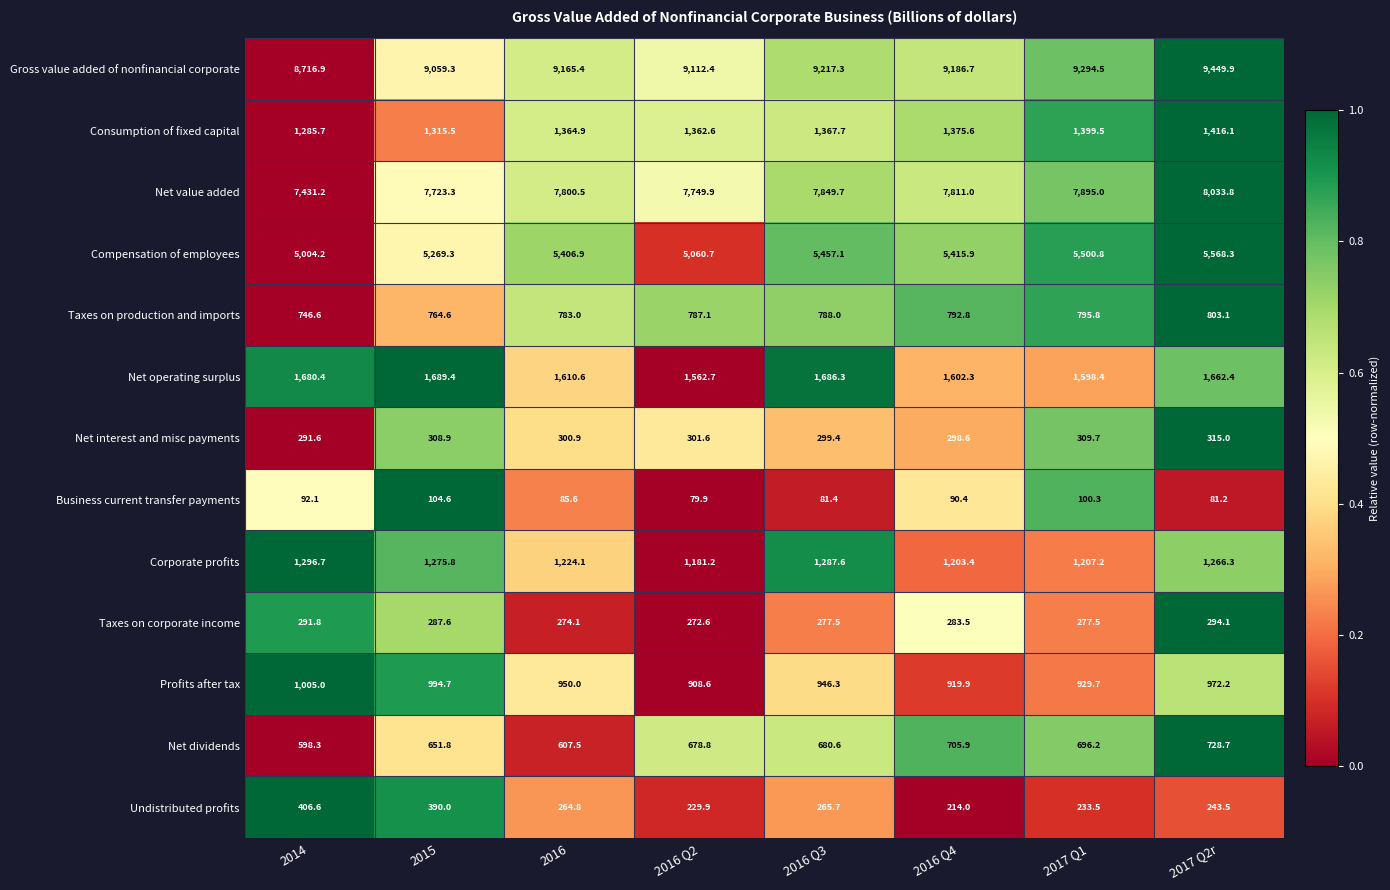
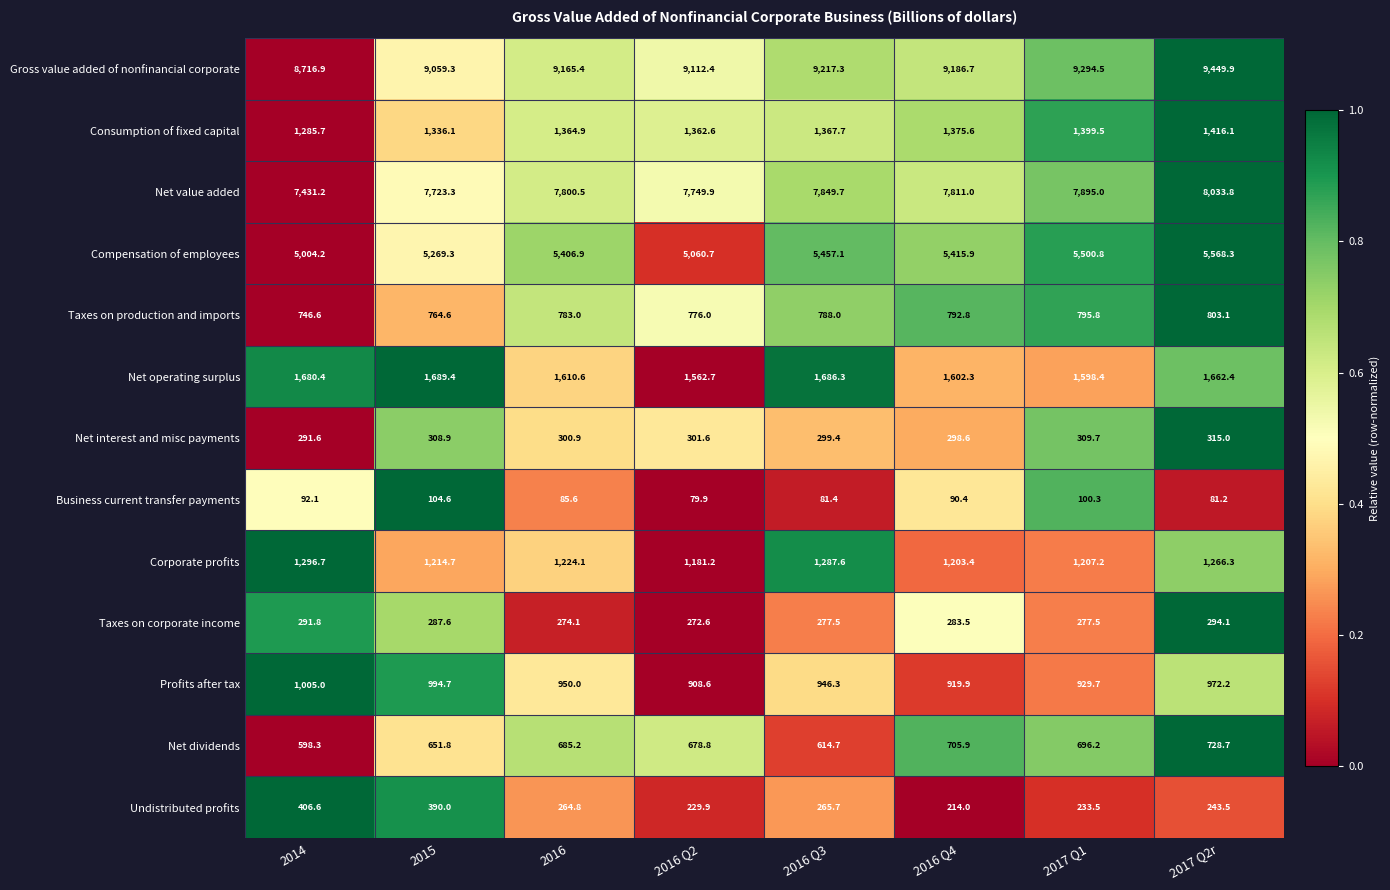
  {
    "Gross value added of nonfinancial corporate": {
      "2014": "8,716.9",
      "2015": "9,059.3",
      "2016": "9,165.4",
      "2016 Q2": "9,112.4",
      "2016 Q3": "9,217.3",
      "2016 Q4": "9,186.7",
      "2017 Q1": "9,294.5",
      "2017 Q2r": "9,449.9"
    },
    "Consumption of fixed capital": {
      "2014": "1,285.7",
-     "2015": "1,315.5",
+     "2015": "1,336.1",
      "2016": "1,364.9",
      "2016 Q2": "1,362.6",
      "2016 Q3": "1,367.7",
      "2016 Q4": "1,375.6",
      "2017 Q1": "1,399.5",
      "2017 Q2r": "1,416.1"
    },
    "Net value added": {
      "2014": "7,431.2",
      "2015": "7,723.3",
      "2016": "7,800.5",
      "2016 Q2": "7,749.9",
      "2016 Q3": "7,849.7",
      "2016 Q4": "7,811.0",
      "2017 Q1": "7,895.0",
      "2017 Q2r": "8,033.8"
    },
    "Compensation of employees": {
      "2014": "5,004.2",
      "2015": "5,269.3",
      "2016": "5,406.9",
      "2016 Q2": "5,060.7",
      "2016 Q3": "5,457.1",
      "2016 Q4": "5,415.9",
      "2017 Q1": "5,500.8",
      "2017 Q2r": "5,568.3"
    },
    "Taxes on production and imports": {
      "2014": "746.6",
      "2015": "764.6",
      "2016": "783.0",
-     "2016 Q2": "787.1",
+     "2016 Q2": "776.0",
      "2016 Q3": "788.0",
      "2016 Q4": "792.8",
      "2017 Q1": "795.8",
      "2017 Q2r": "803.1"
    },
    "Net operating surplus": {
      "2014": "1,680.4",
      "2015": "1,689.4",
      "2016": "1,610.6",
      "2016 Q2": "1,562.7",
      "2016 Q3": "1,686.3",
      "2016 Q4": "1,602.3",
      "2017 Q1": "1,598.4",
      "2017 Q2r": "1,662.4"
    },
    "Net interest and misc payments": {
      "2014": "291.6",
      "2015": "308.9",
      "2016": "300.9",
      "2016 Q2": "301.6",
      "2016 Q3": "299.4",
      "2016 Q4": "298.6",
      "2017 Q1": "309.7",
      "2017 Q2r": "315.0"
    },
    "Business current transfer payments": {
      "2014": "92.1",
      "2015": "104.6",
      "2016": "85.6",
      "2016 Q2": "79.9",
      "2016 Q3": "81.4",
      "2016 Q4": "90.4",
      "2017 Q1": "100.3",
      "2017 Q2r": "81.2"
    },
    "Corporate profits": {
      "2014": "1,296.7",
-     "2015": "1,275.8",
+     "2015": "1,214.7",
      "2016": "1,224.1",
      "2016 Q2": "1,181.2",
      "2016 Q3": "1,287.6",
      "2016 Q4": "1,203.4",
      "2017 Q1": "1,207.2",
      "2017 Q2r": "1,266.3"
    },
    "Taxes on corporate income": {
      "2014": "291.8",
      "2015": "287.6",
      "2016": "274.1",
      "2016 Q2": "272.6",
      "2016 Q3": "277.5",
      "2016 Q4": "283.5",
      "2017 Q1": "277.5",
      "2017 Q2r": "294.1"
    },
    "Profits after tax": {
      "2014": "1,005.0",
      "2015": "994.7",
      "2016": "950.0",
      "2016 Q2": "908.6",
      "2016 Q3": "946.3",
      "2016 Q4": "919.9",
      "2017 Q1": "929.7",
      "2017 Q2r": "972.2"
    },
    "Net dividends": {
      "2014": "598.3",
      "2015": "651.8",
-     "2016": "607.5",
+     "2016": "685.2",
      "2016 Q2": "678.8",
-     "2016 Q3": "680.6",
+     "2016 Q3": "614.7",
      "2016 Q4": "705.9",
      "2017 Q1": "696.2",
      "2017 Q2r": "728.7"
    },
    "Undistributed profits": {
      "2014": "406.6",
      "2015": "390.0",
      "2016": "264.8",
      "2016 Q2": "229.9",
      "2016 Q3": "265.7",
      "2016 Q4": "214.0",
      "2017 Q1": "233.5",
      "2017 Q2r": "243.5"
    }
  }
